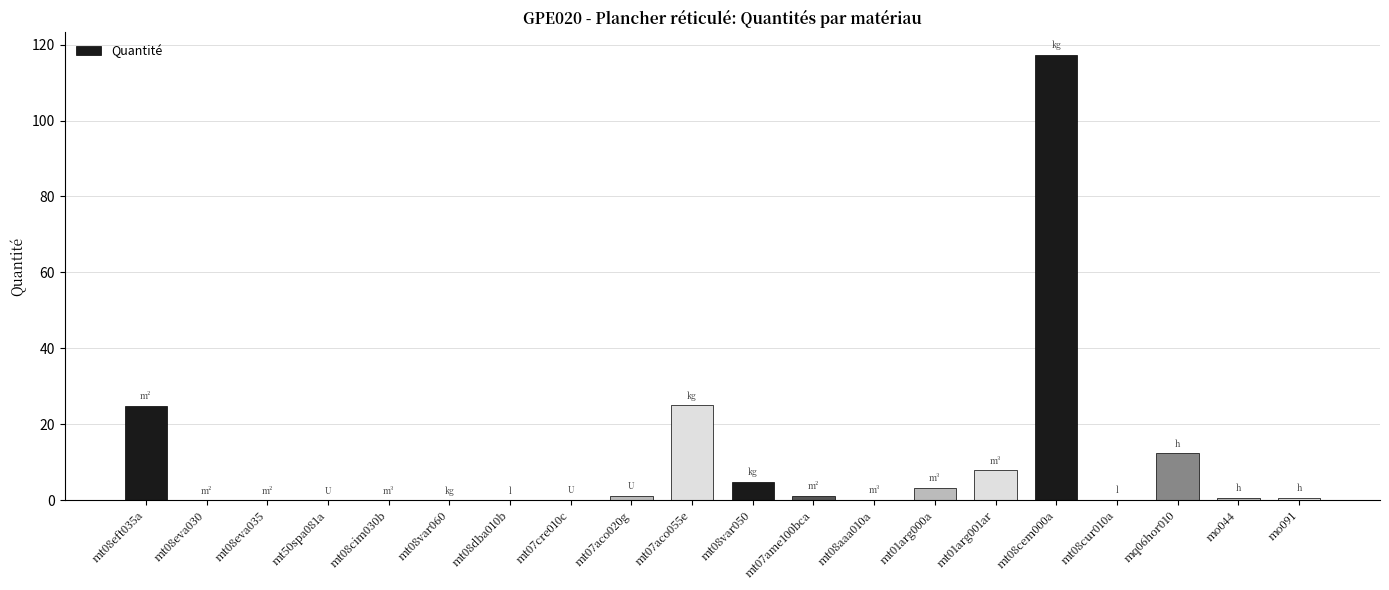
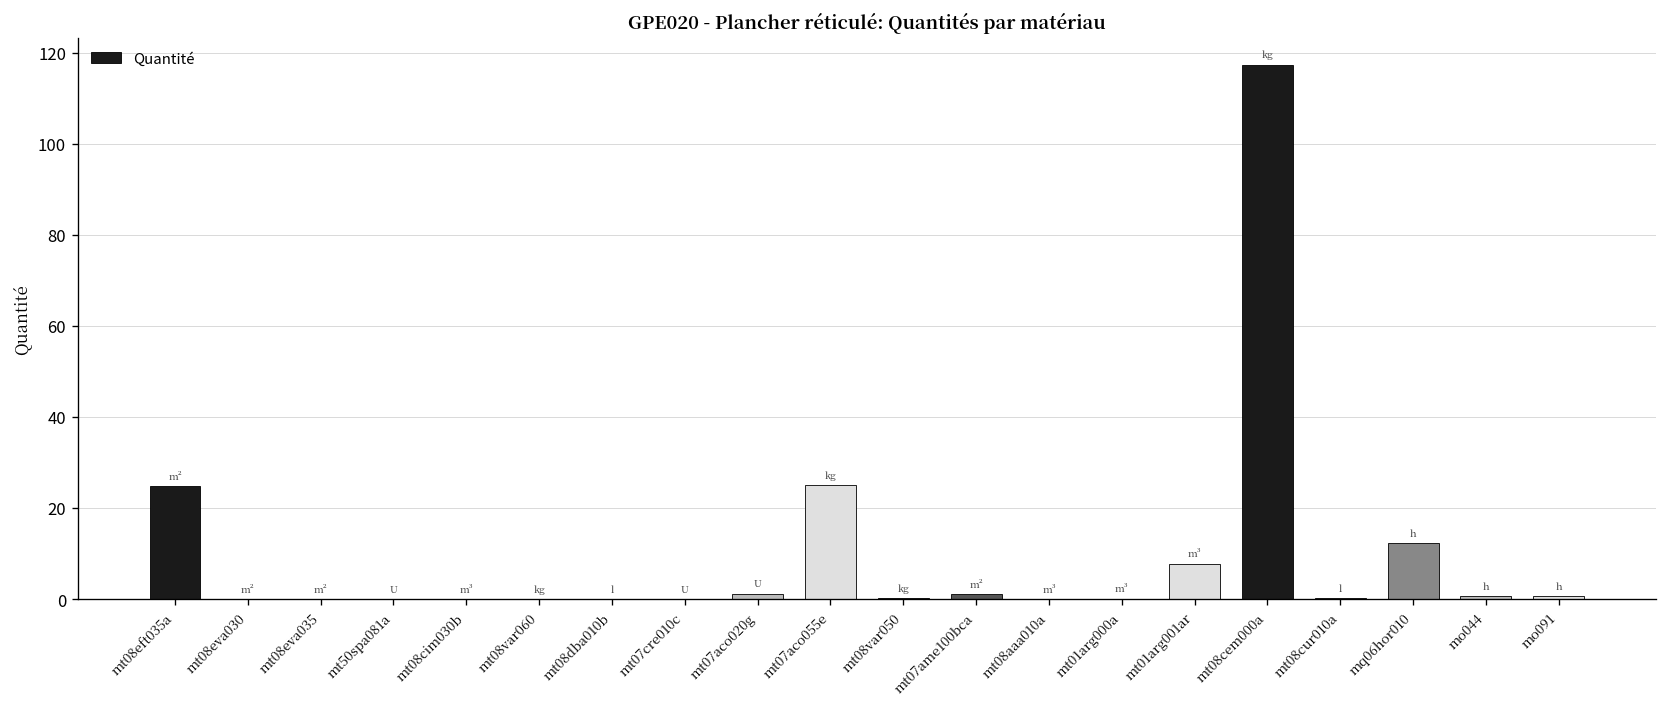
  {
    "mt08eft035a": 25,
    "mt07aco020g": 1,
    "mt07aco055e": 25,
-   "mt08var050": 5,
+   "mt08var050": 0,
    "mt07ame100bca": 1,
-   "mt01arg000a": 3,
+   "mt01arg000a": 0,
    "mt01arg001ar": 8,
    "mt08cem000a": 117,
    "mq06hor010": 12
  }
